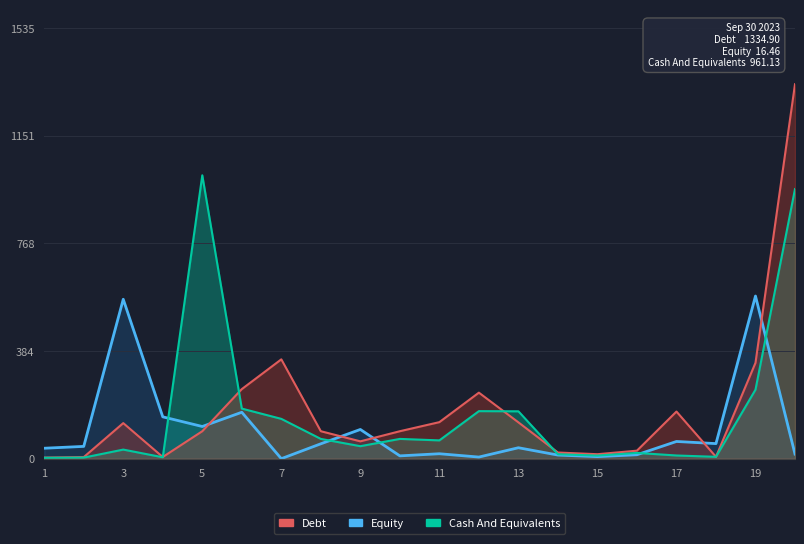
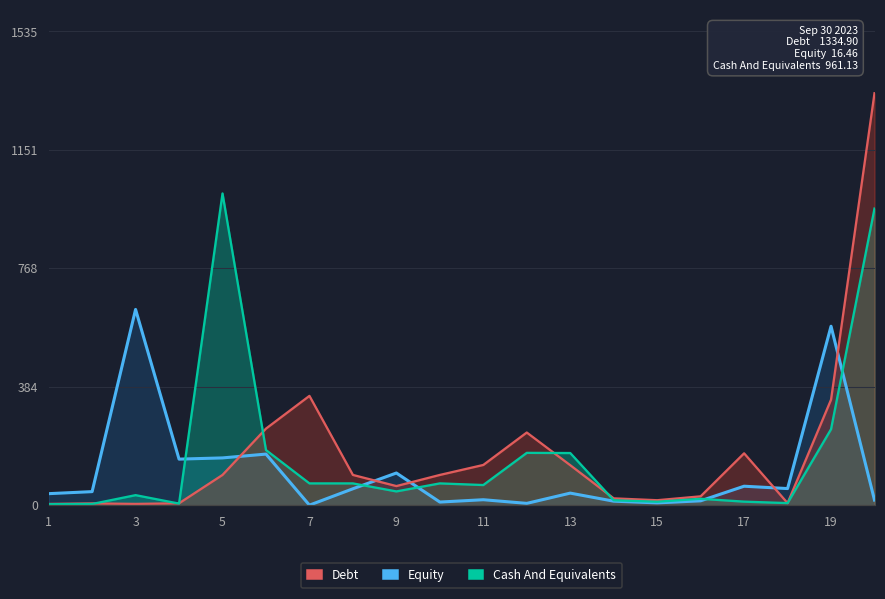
  {
    "Equity": {
      "1": 40,
-     "3": 570,
-     "5": 110,
+     "3": 630,
+     "5": 150,
      "7": 0,
      "9": 100,
      "11": 20,
      "13": 40,
      "17": 60,
      "19": 580
    },
    "Debt": {
-     "3": 130,
+     "3": 0,
      "5": 100,
      "7": 350,
      "9": 60,
      "11": 130,
      "13": 130,
      "17": 170,
      "19": 340
    },
    "Cash And Equivalents": {
      "3": 30,
      "5": 1010,
-     "7": 140,
+     "7": 70,
      "9": 40,
      "11": 70,
      "13": 170,
      "17": 10,
      "19": 250
    }
  }
